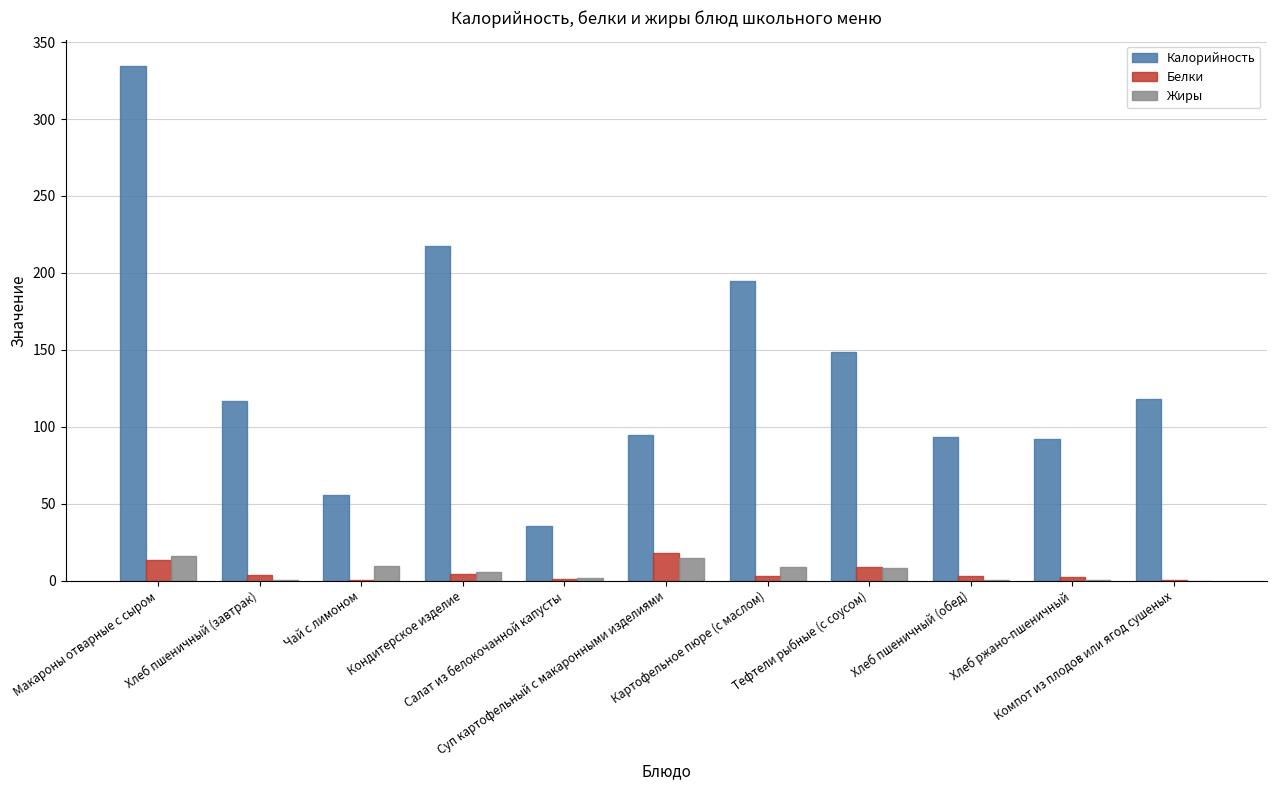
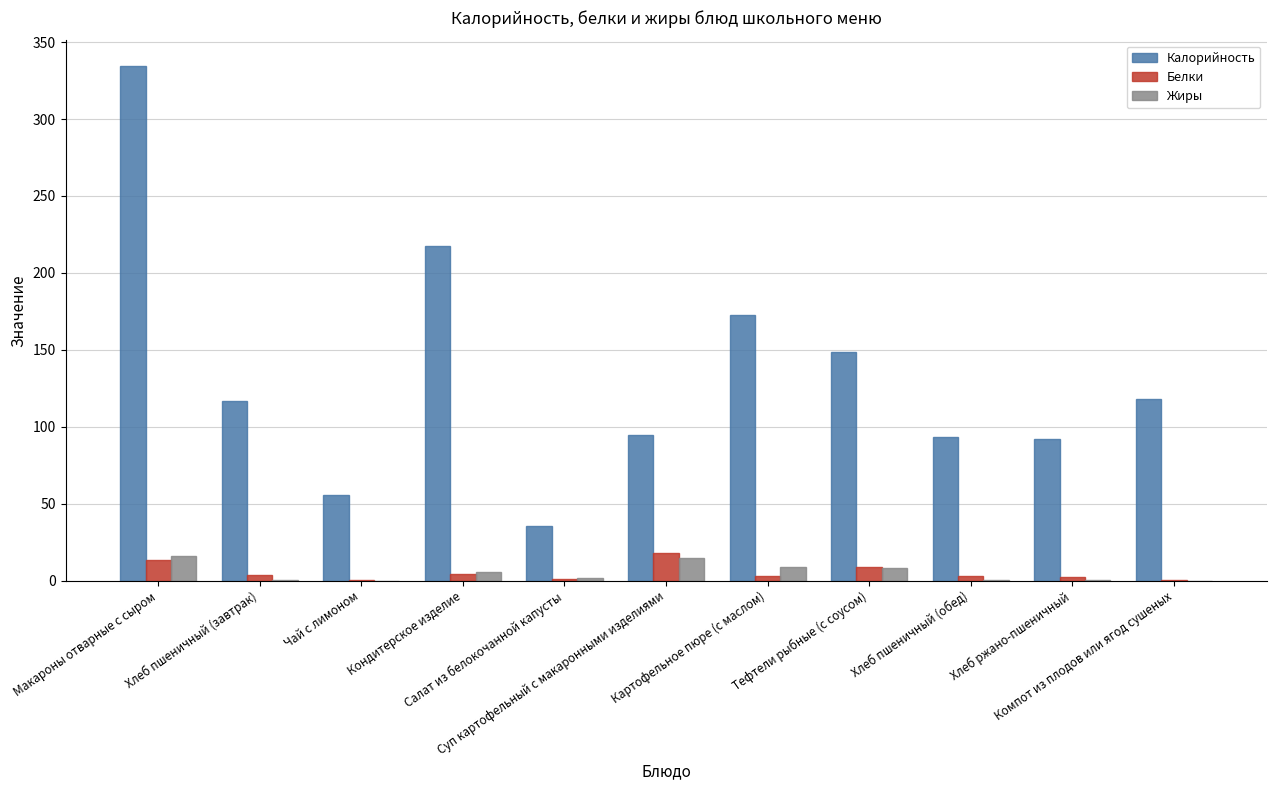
  {
    "Калорийность": {
      "Макароны отварные с сыром": 334,
      "Хлеб пшеничный (завтрак)": 117,
      "Чай с лимоном": 56,
      "Кондитерское изделие": 217,
      "Салат из белокочанной капусты": 36,
      "Суп картофельный с макаронными изделиями": 95,
-     "Картофельное пюре (с маслом)": 195,
+     "Картофельное пюре (с маслом)": 173,
      "Тефтели рыбные (с соусом)": 149,
      "Хлеб пшеничный (обед)": 94,
      "Хлеб ржано-пшеничный": 92,
      "Компот из плодов или ягод сушеных": 118
    },
    "Белки": {
      "Макароны отварные с сыром": 14,
      "Хлеб пшеничный (завтрак)": 4,
      "Кондитерское изделие": 4,
      "Суп картофельный с макаронными изделиями": 18,
      "Картофельное пюре (с маслом)": 3,
      "Тефтели рыбные (с соусом)": 9,
      "Хлеб пшеничный (обед)": 3,
      "Хлеб ржано-пшеничный": 2
    },
    "Жиры": {
      "Макароны отварные с сыром": 16,
-     "Чай с лимоном": 10,
+     "Чай с лимоном": 0,
      "Кондитерское изделие": 6,
      "Салат из белокочанной капусты": 2,
      "Суп картофельный с макаронными изделиями": 15,
      "Картофельное пюре (с маслом)": 9,
      "Тефтели рыбные (с соусом)": 8
    }
  }
